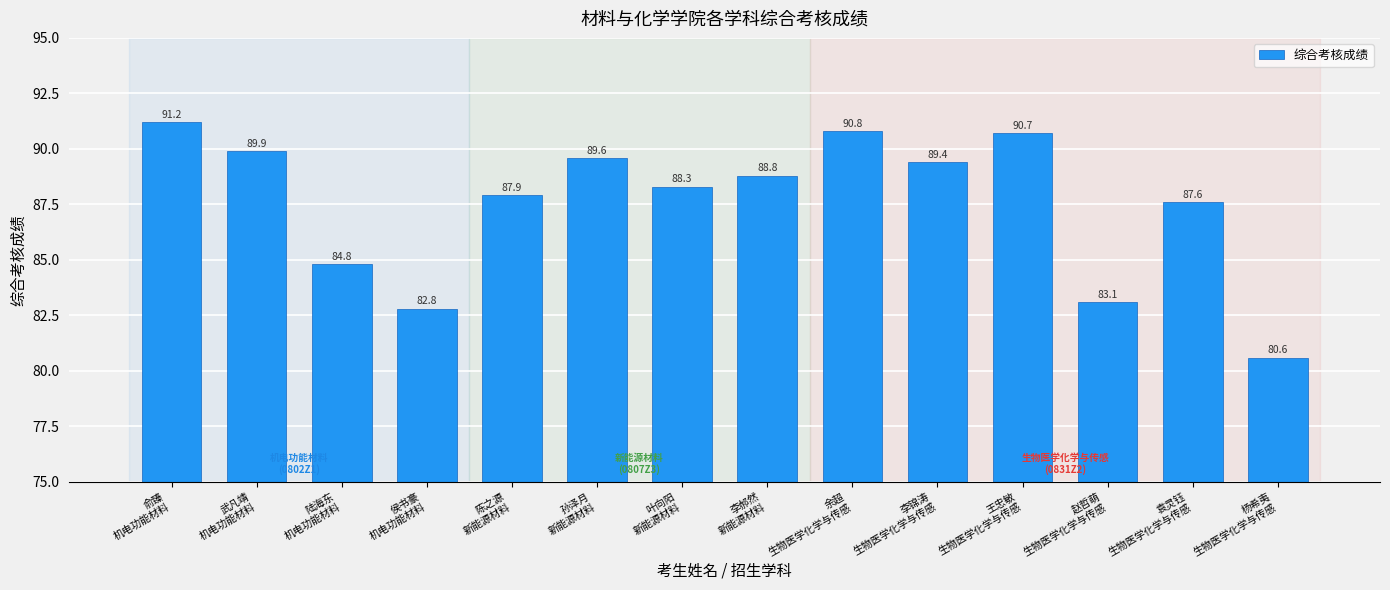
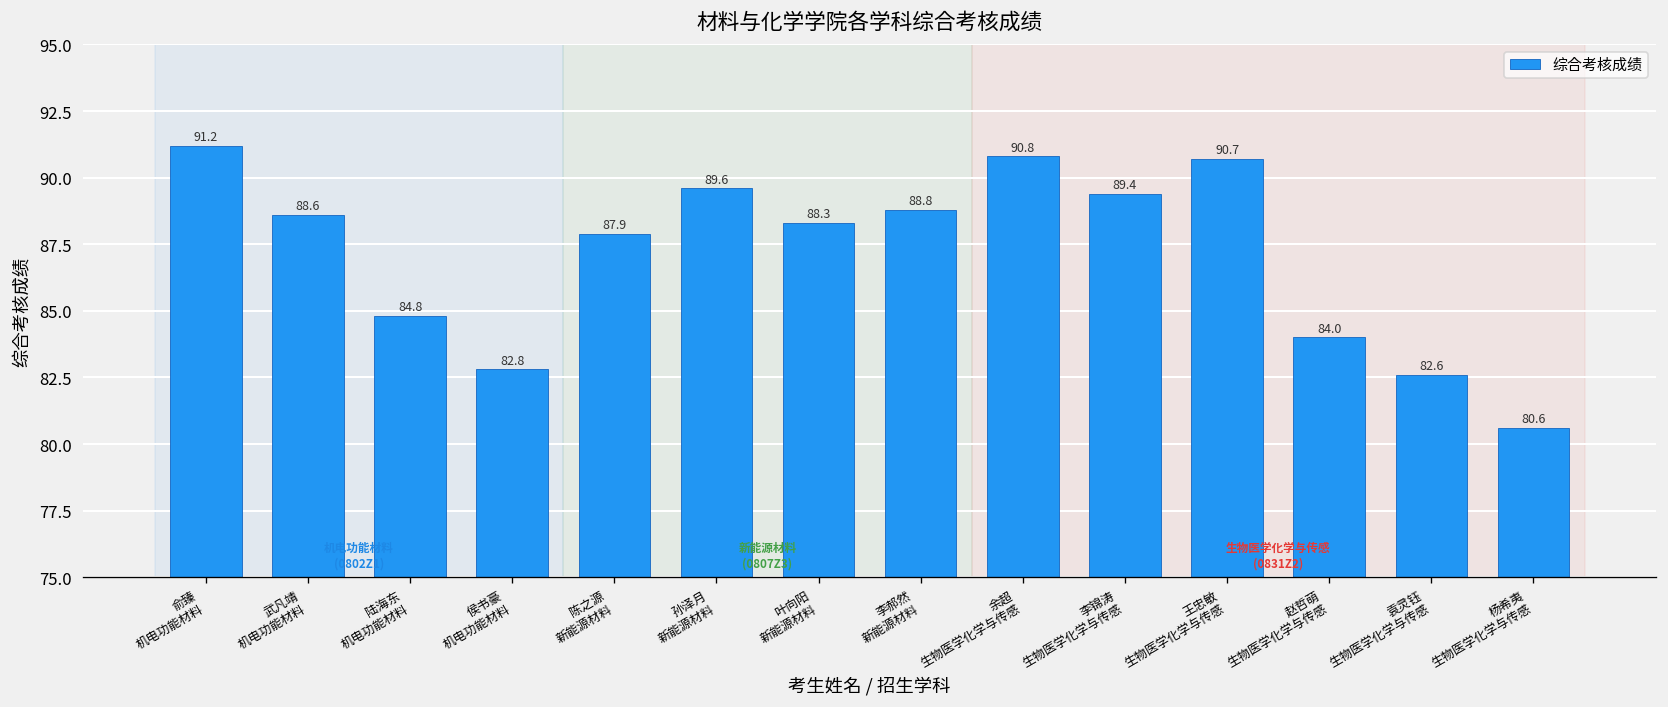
  {
    "俞臻 机电功能材料": 91.2,
-   "武凡靖 机电功能材料": 89.9,
+   "武凡靖 机电功能材料": 88.6,
    "陆海东 机电功能材料": 84.8,
    "侯书豪 机电功能材料": 82.8,
    "陈之源 新能源材料": 87.9,
    "孙泽月 新能源材料": 89.6,
    "叶向阳 新能源材料": 88.3,
    "李郝然 新能源材料": 88.8,
    "余超 生物医学化学与传感": 90.8,
    "李锦涛 生物医学化学与传感": 89.4,
    "王忠敏 生物医学化学与传感": 90.7,
-   "赵哲萌 生物医学化学与传感": 83.1,
-   "袁灵钰 生物医学化学与传感": 87.6,
+   "赵哲萌 生物医学化学与传感": 84.0,
+   "袁灵钰 生物医学化学与传感": 82.6,
    "杨希夷 生物医学化学与传感": 80.6
  }
